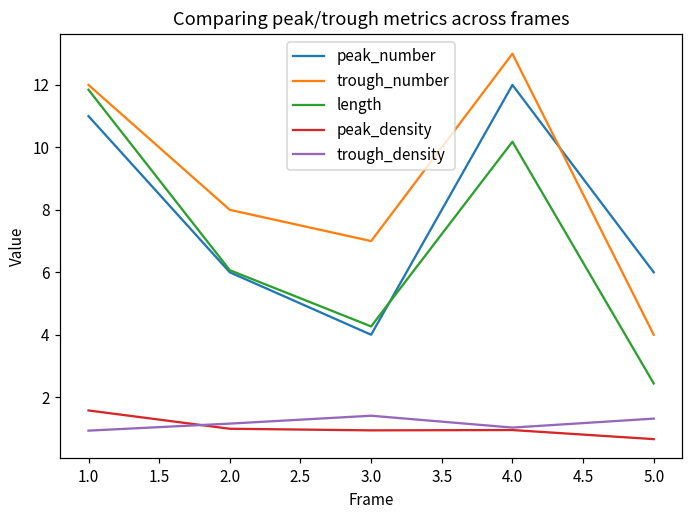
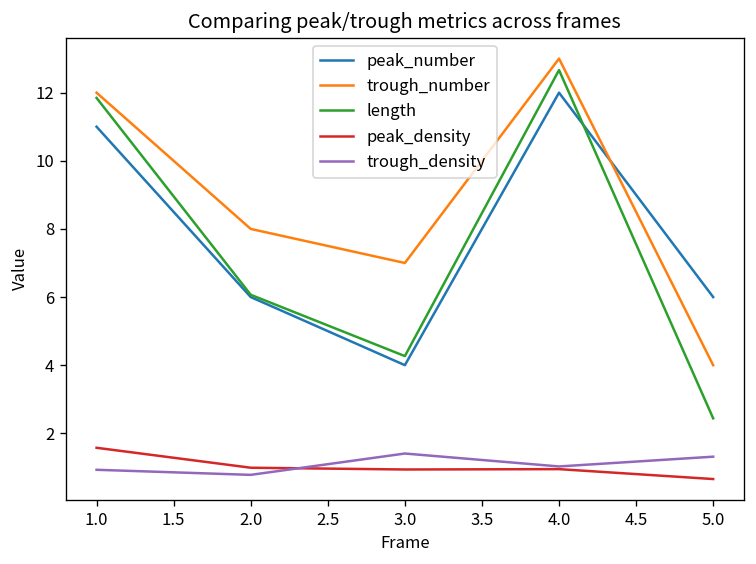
  {
    "peak_number": {
      "1.0": 11.0,
      "3.0": 4.0,
      "4.0": 12.0,
      "5.0": 6.0
    },
    "trough_number": {
      "1.0": 12.0,
      "2.0": 8.0,
      "3.0": 7.0,
      "4.0": 13.0,
      "5.0": 4.0
    },
    "length": {
      "1.0": 11.8,
      "3.0": 4.3,
-     "4.0": 10.2,
+     "4.0": 12.7,
      "5.0": 2.4
    },
    "peak_density": {
      "1.0": 1.6,
      "2.0": 1.0,
      "3.0": 0.9,
      "5.0": 0.7
    },
    "trough_density": {
      "1.0": 0.9,
-     "2.0": 1.2,
+     "2.0": 0.8,
      "3.0": 1.4,
      "5.0": 1.3
    }
  }
